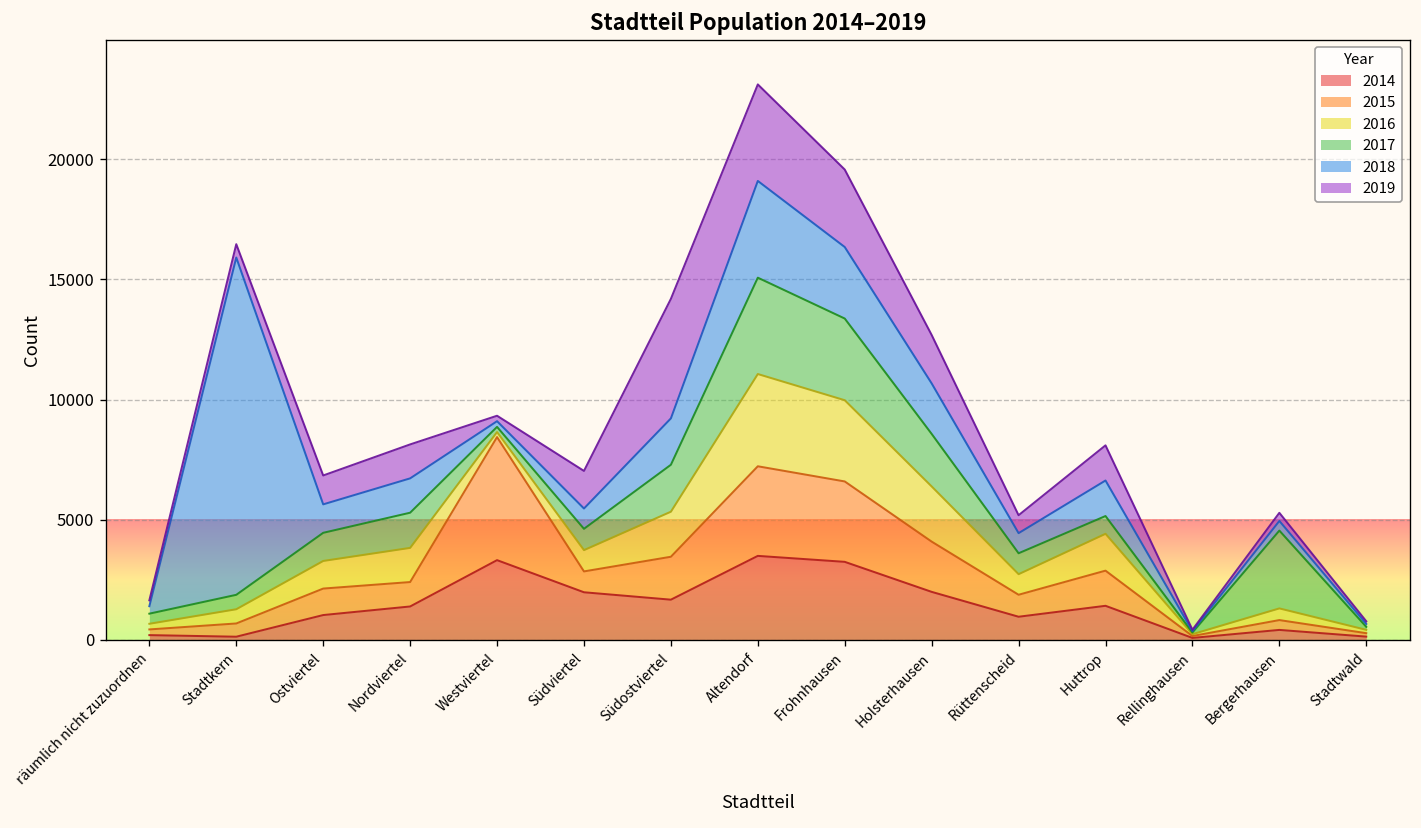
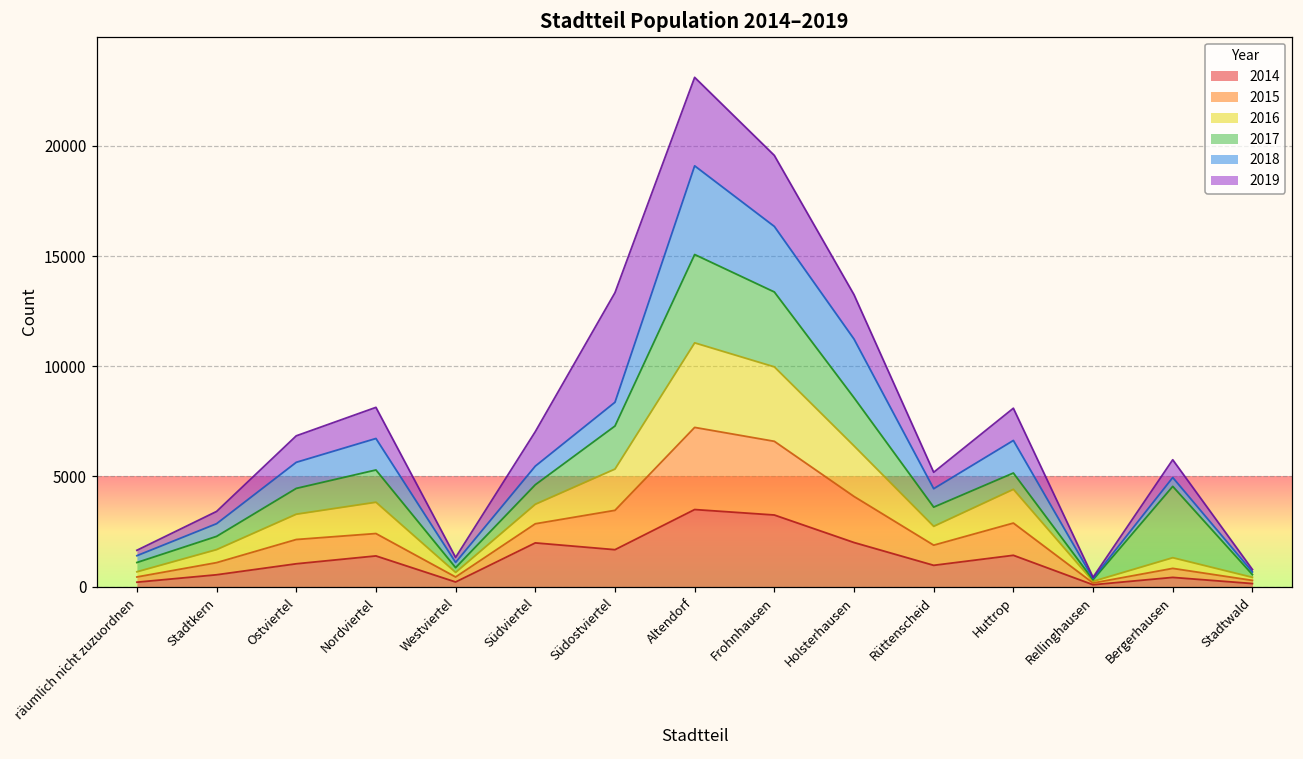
  {
    "2014": {
      "räumlich nicht zuzuordnen": 200,
-     "Stadtkern": 100,
+     "Stadtkern": 500,
      "Ostviertel": 1000,
      "Nordviertel": 1400,
-     "Westviertel": 3300,
+     "Westviertel": 200,
      "Südviertel": 2000,
      "Südostviertel": 1700,
      "Altendorf": 3500,
      "Frohnhausen": 3200,
      "Holsterhausen": 2000,
      "Rüttenscheid": 1000,
      "Huttrop": 1400,
      "Bergerhausen": 400,
      "Stadtwald": 100
    },
    "2015": {
      "räumlich nicht zuzuordnen": 200,
      "Stadtkern": 600,
      "Ostviertel": 1100,
      "Nordviertel": 1000,
-     "Westviertel": 5100,
+     "Westviertel": 200,
      "Südviertel": 900,
      "Südostviertel": 1800,
      "Altendorf": 3700,
      "Frohnhausen": 3300,
      "Holsterhausen": 2100,
      "Rüttenscheid": 900,
      "Huttrop": 1500,
      "Bergerhausen": 400,
      "Stadtwald": 100
    },
    "2016": {
      "räumlich nicht zuzuordnen": 200,
      "Stadtkern": 600,
      "Ostviertel": 1100,
      "Nordviertel": 1400,
      "Westviertel": 200,
      "Südviertel": 900,
      "Südostviertel": 1900,
      "Altendorf": 3800,
      "Frohnhausen": 3400,
      "Holsterhausen": 2300,
      "Rüttenscheid": 900,
      "Huttrop": 1500,
      "Bergerhausen": 500
    },
    "2017": {
      "räumlich nicht zuzuordnen": 400,
      "Stadtkern": 600,
      "Ostviertel": 1200,
      "Nordviertel": 1500,
      "Westviertel": 200,
      "Südviertel": 900,
      "Südostviertel": 2000,
      "Altendorf": 4000,
      "Frohnhausen": 3400,
      "Holsterhausen": 2200,
      "Rüttenscheid": 900,
      "Huttrop": 700,
      "Bergerhausen": 3200
    },
    "2018": {
      "räumlich nicht zuzuordnen": 300,
-     "Stadtkern": 14000,
+     "Stadtkern": 600,
      "Ostviertel": 1200,
      "Nordviertel": 1400,
      "Westviertel": 200,
      "Südviertel": 800,
-     "Südostviertel": 1900,
+     "Südostviertel": 1100,
      "Altendorf": 4000,
      "Frohnhausen": 3000,
-     "Holsterhausen": 2100,
+     "Holsterhausen": 2700,
      "Rüttenscheid": 800,
      "Huttrop": 1500,
      "Bergerhausen": 400
    },
    "2019": {
      "räumlich nicht zuzuordnen": 200,
      "Stadtkern": 600,
      "Ostviertel": 1200,
      "Nordviertel": 1400,
      "Westviertel": 200,
      "Südviertel": 1600,
      "Südostviertel": 5000,
      "Altendorf": 4000,
      "Frohnhausen": 3200,
      "Holsterhausen": 2000,
      "Rüttenscheid": 700,
      "Huttrop": 1500,
-     "Bergerhausen": 300
+     "Bergerhausen": 800
    }
  }
